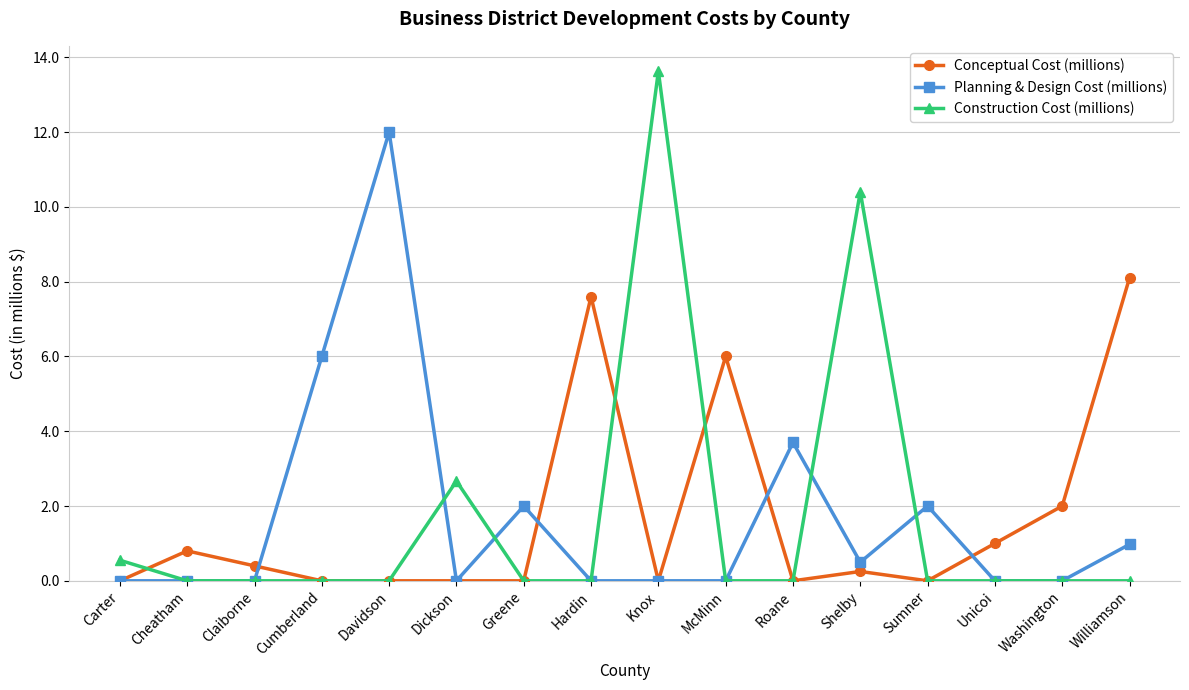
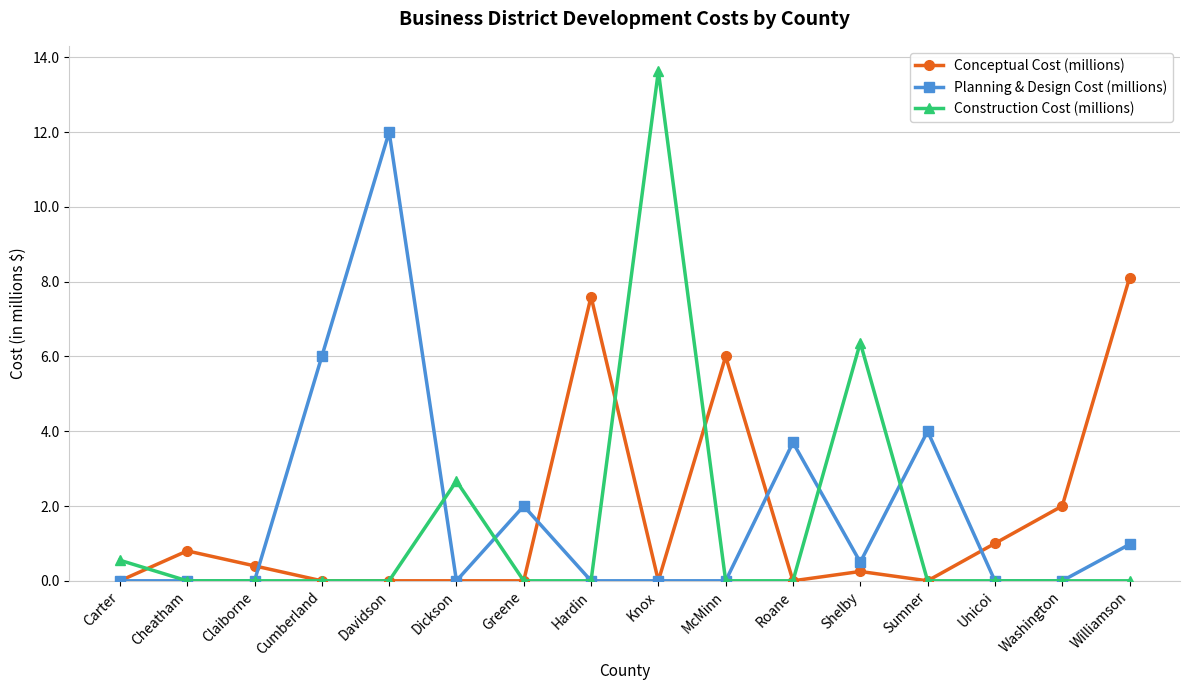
  {
    "Conceptual Cost (millions)": {
      "Cheatham": 0.8,
      "Claiborne": 0.4,
      "Hardin": 7.6,
      "McMinn": 6.0,
      "Shelby": 0.3,
      "Unicoi": 1.0,
      "Washington": 2.0,
      "Williamson": 8.1
    },
    "Planning & Design Cost (millions)": {
      "Cumberland": 6,
      "Davidson": 12,
      "Greene": 2,
      "Roane": 3.7,
      "Shelby": 0.5,
-     "Sumner": 2,
+     "Sumner": 4,
      "Williamson": 1
    },
    "Construction Cost (millions)": {
      "Carter": 0.6,
      "Dickson": 2.7,
      "Knox": 13.6,
-     "Shelby": 10.4,
+     "Shelby": 6.4,
      "Williamson": 0.0
    }
  }
